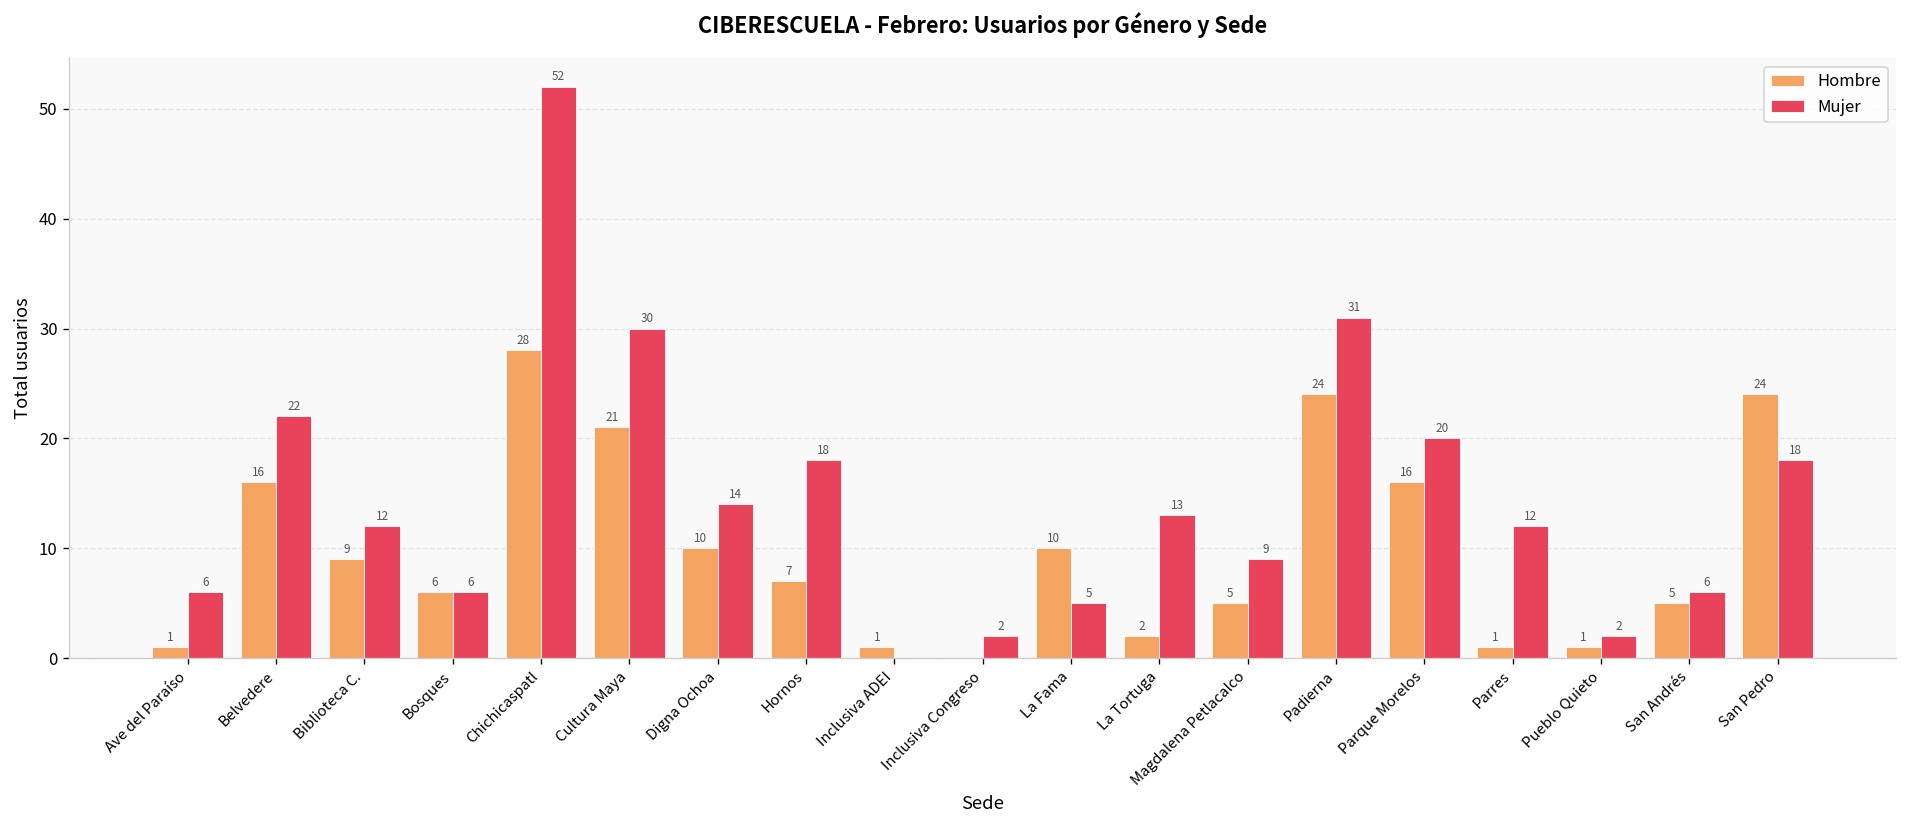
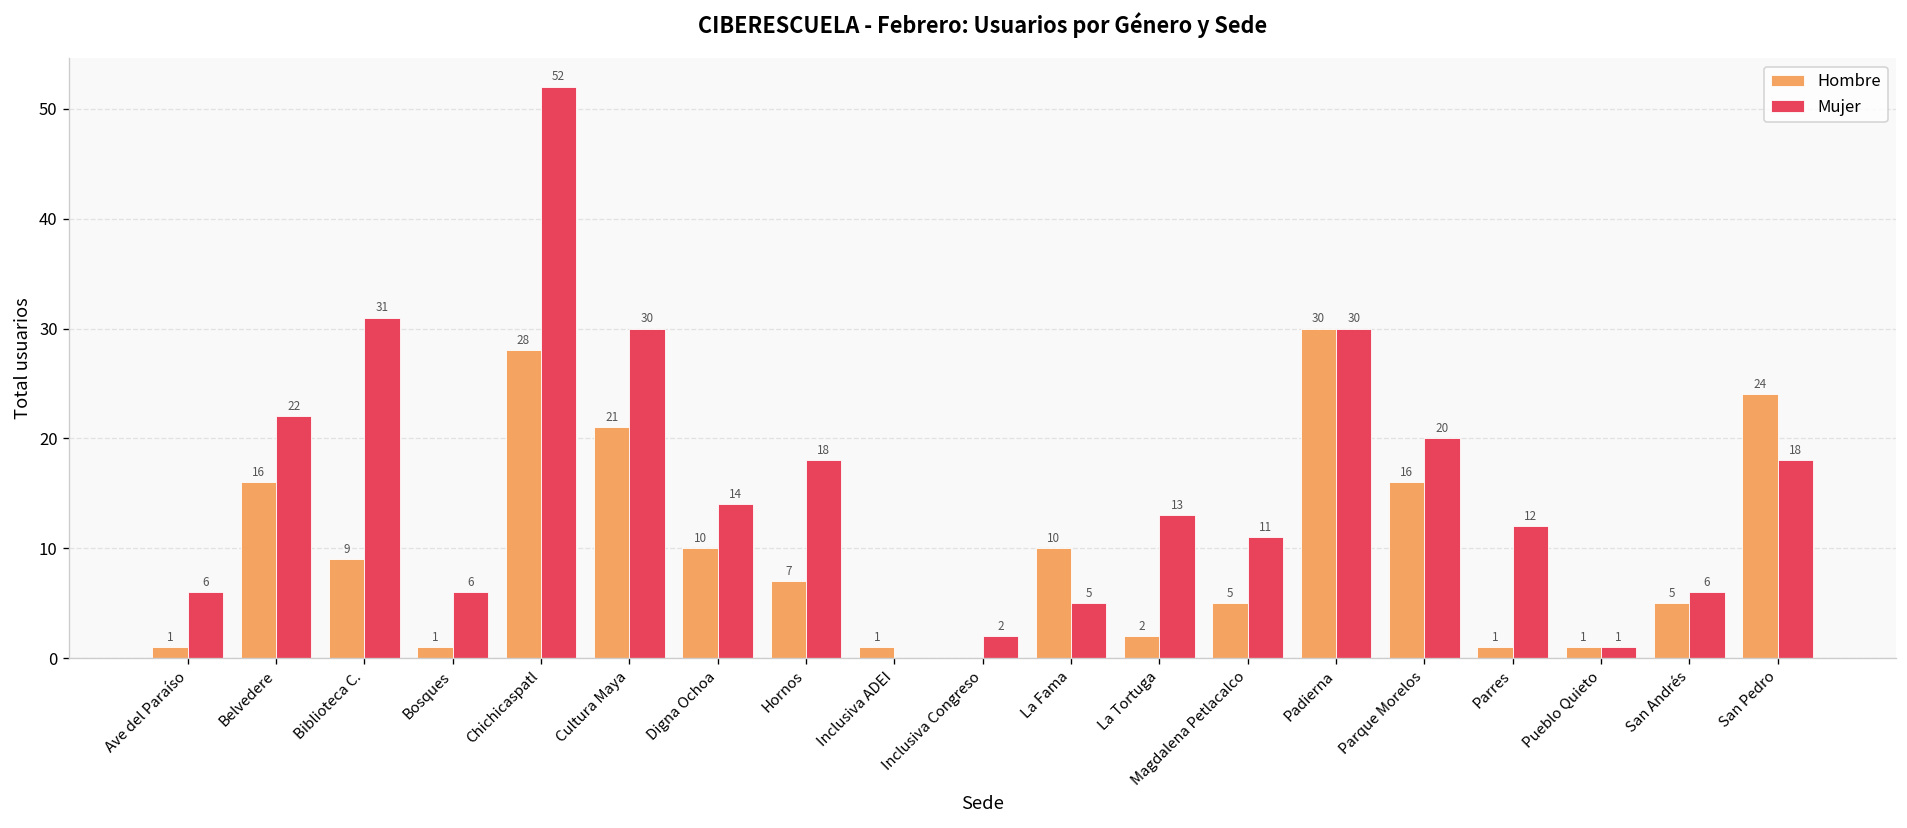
  {
    "Hombre": {
      "Ave del Paraíso": 1,
      "Belvedere": 16,
      "Biblioteca C.": 9,
-     "Bosques": 6,
+     "Bosques": 1,
      "Chichicaspatl": 28,
      "Cultura Maya": 21,
      "Digna Ochoa": 10,
      "Hornos": 7,
      "Inclusiva ADEI": 1,
      "La Fama": 10,
      "La Tortuga": 2,
      "Magdalena Petlacalco": 5,
-     "Padierna": 24,
+     "Padierna": 30,
      "Parque Morelos": 16,
      "Parres": 1,
      "Pueblo Quieto": 1,
      "San Andrés": 5,
      "San Pedro": 24
    },
    "Mujer": {
      "Ave del Paraíso": 6,
      "Belvedere": 22,
-     "Biblioteca C.": 12,
+     "Biblioteca C.": 31,
      "Bosques": 6,
      "Chichicaspatl": 52,
      "Cultura Maya": 30,
      "Digna Ochoa": 14,
      "Hornos": 18,
      "Inclusiva Congreso": 2,
      "La Fama": 5,
      "La Tortuga": 13,
-     "Magdalena Petlacalco": 9,
-     "Padierna": 31,
+     "Magdalena Petlacalco": 11,
+     "Padierna": 30,
      "Parque Morelos": 20,
      "Parres": 12,
-     "Pueblo Quieto": 2,
+     "Pueblo Quieto": 1,
      "San Andrés": 6,
      "San Pedro": 18
    }
  }
